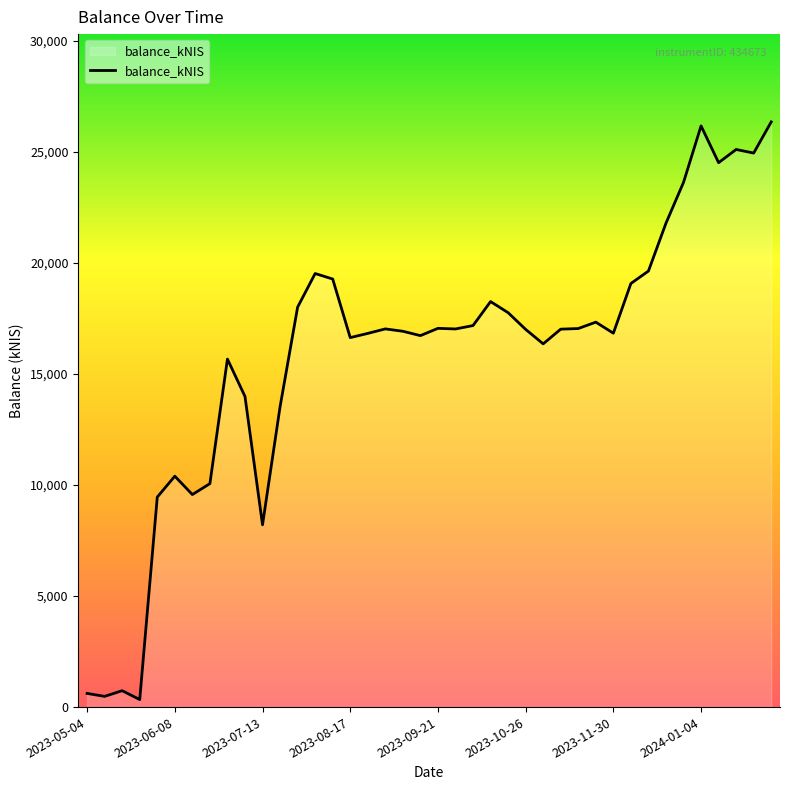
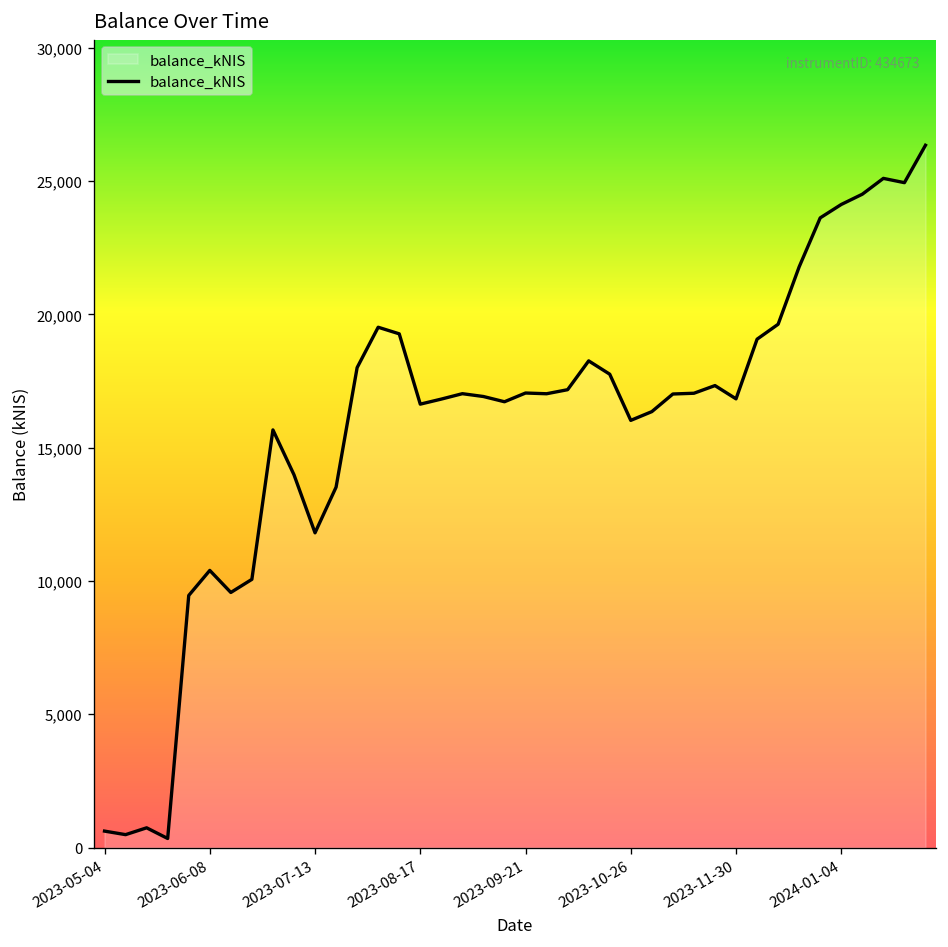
  {
    "2023-05-04": "600",
    "2023-06-08": "10,400",
-   "2023-07-13": "8,200",
+   "2023-07-13": "11,800",
    "2023-08-17": "16,600",
    "2023-09-21": "17,100",
-   "2023-10-26": "17,000",
+   "2023-10-26": "16,000",
    "2023-11-30": "16,800",
-   "2024-01-04": "26,200"
+   "2024-01-04": "24,100"
  }
